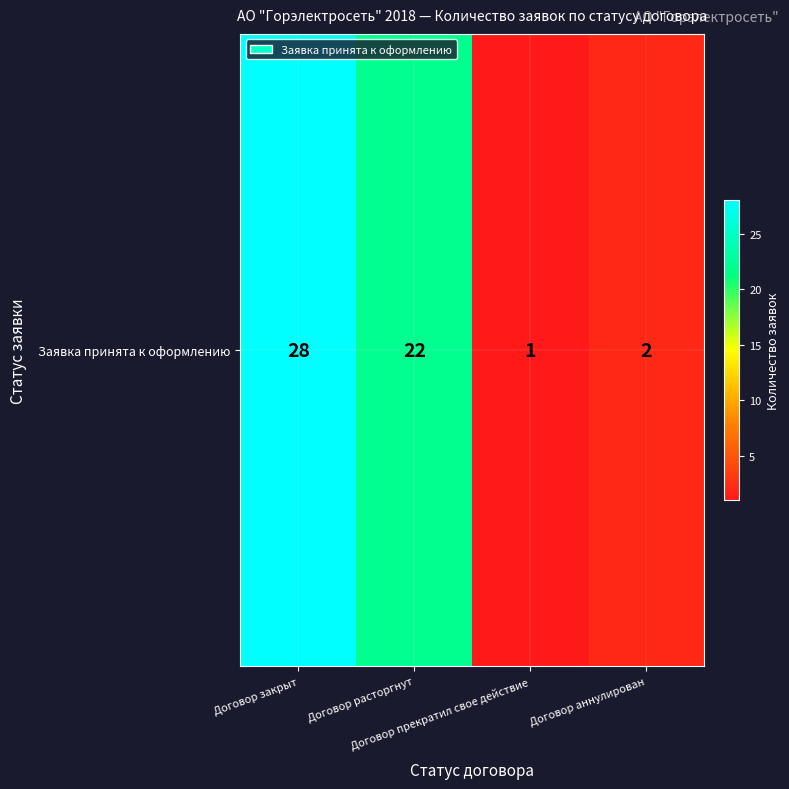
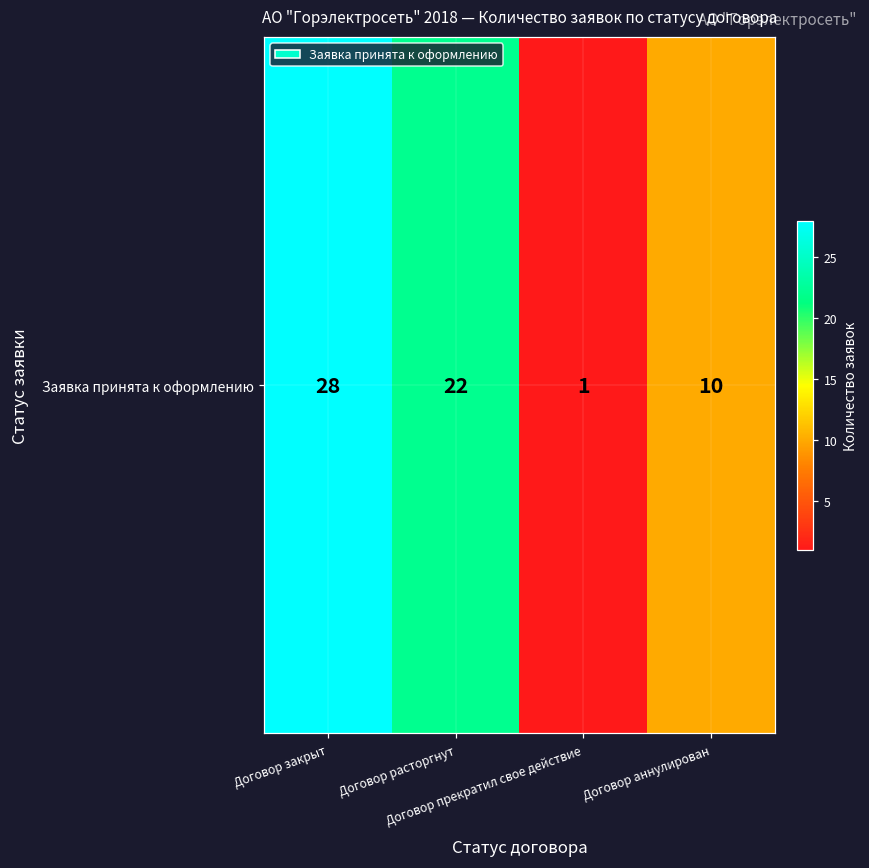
  {
    "Заявка принята к оформлению": {
      "Договор закрыт": 28,
      "Договор расторгнут": 22,
      "Договор прекратил свое действие": 1,
-     "Договор аннулирован": 2
+     "Договор аннулирован": 10
    }
  }
